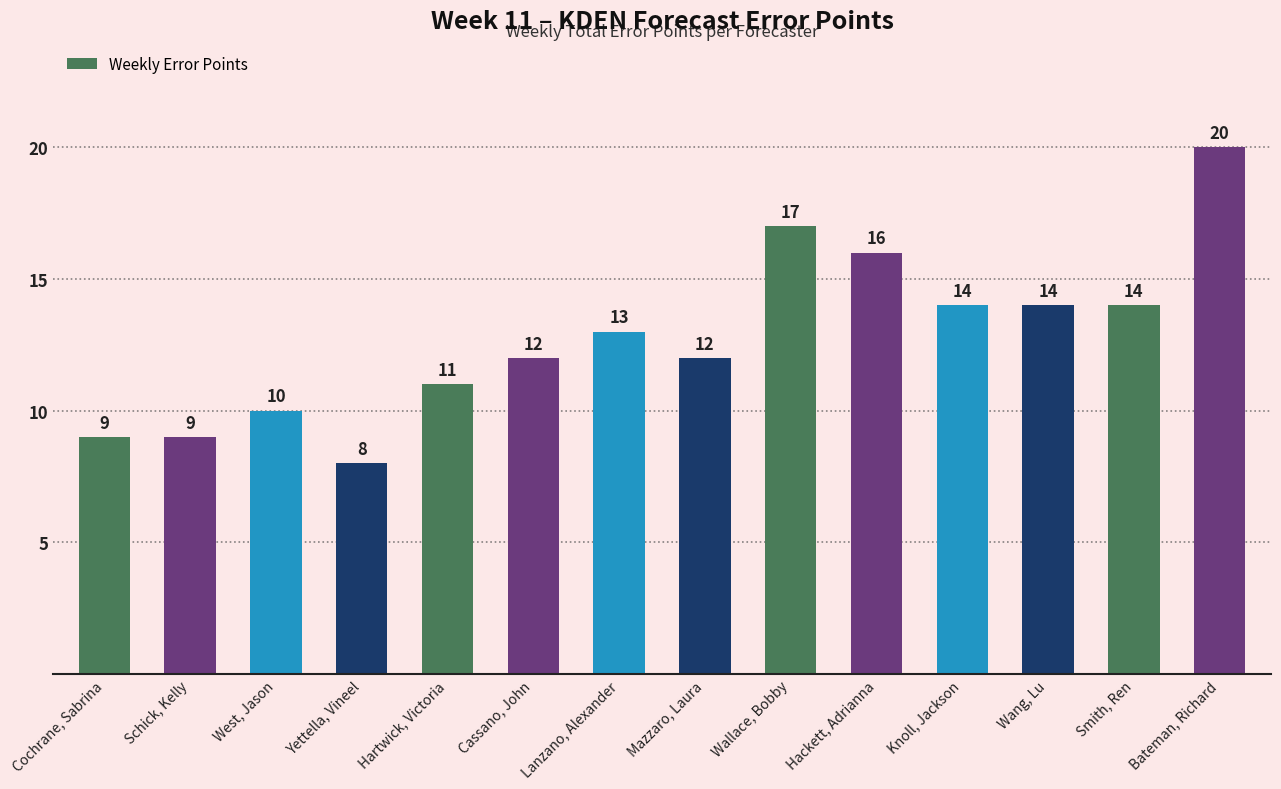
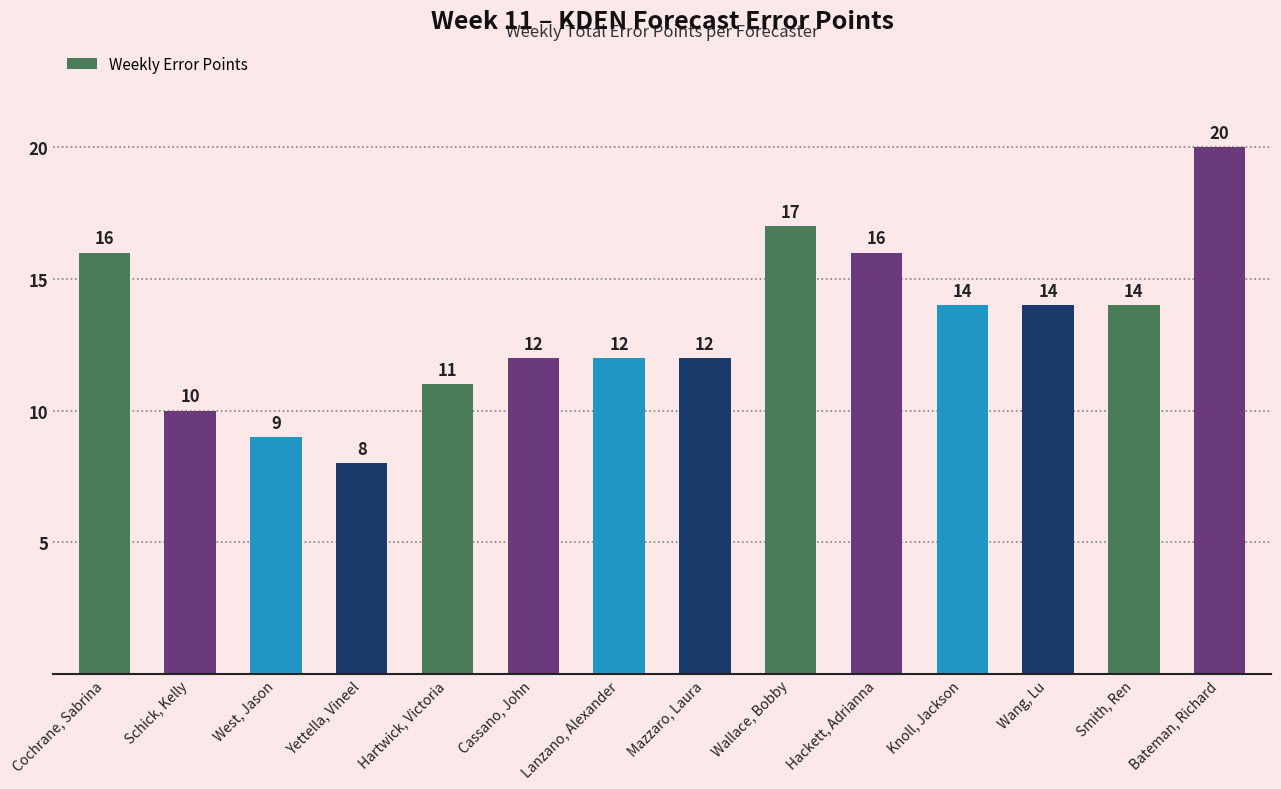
  {
-   "Cochrane, Sabrina": 9,
-   "Schick, Kelly": 9,
-   "West, Jason": 10,
+   "Cochrane, Sabrina": 16,
+   "Schick, Kelly": 10,
+   "West, Jason": 9,
    "Yettella, Vineel": 8,
    "Hartwick, Victoria": 11,
    "Cassano, John": 12,
-   "Lanzano, Alexander": 13,
+   "Lanzano, Alexander": 12,
    "Mazzaro, Laura": 12,
    "Wallace, Bobby": 17,
    "Hackett, Adrianna": 16,
    "Knoll, Jackson": 14,
    "Wang, Lu": 14,
    "Smith, Ren": 14,
    "Bateman, Richard": 20
  }
